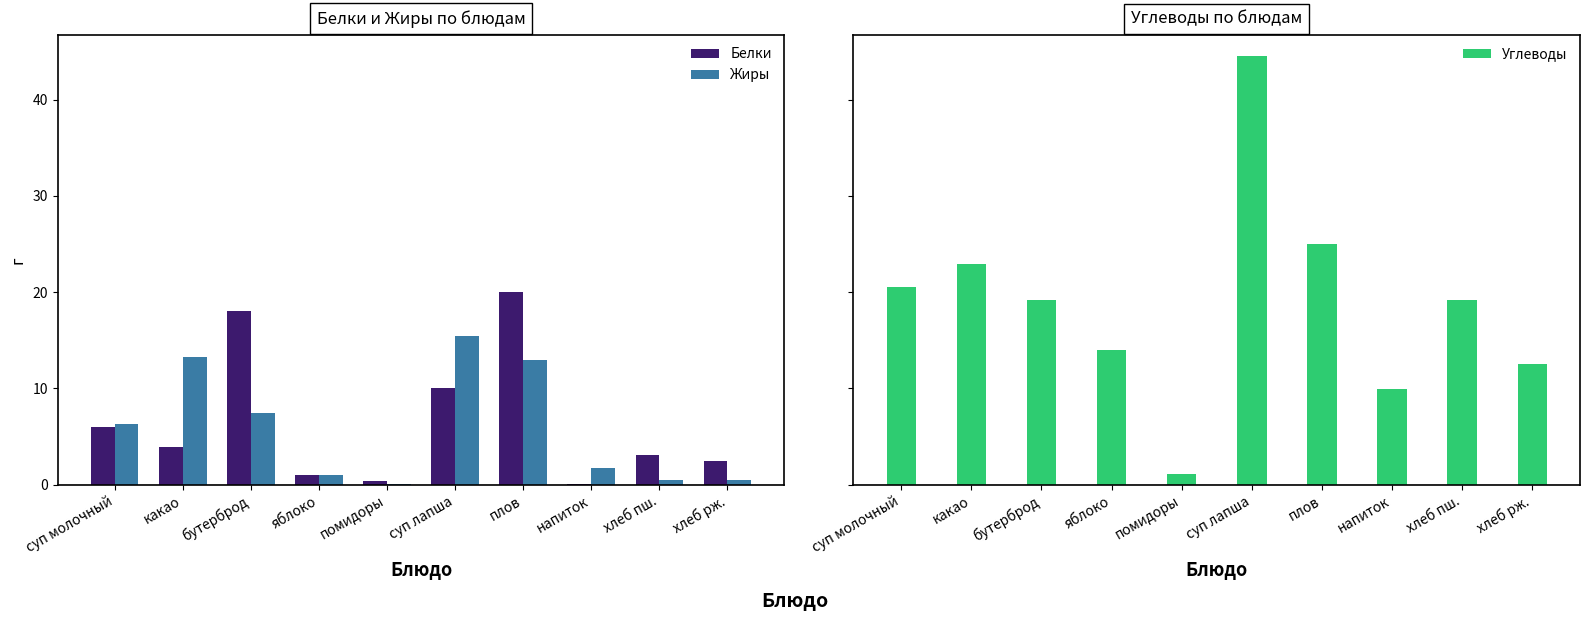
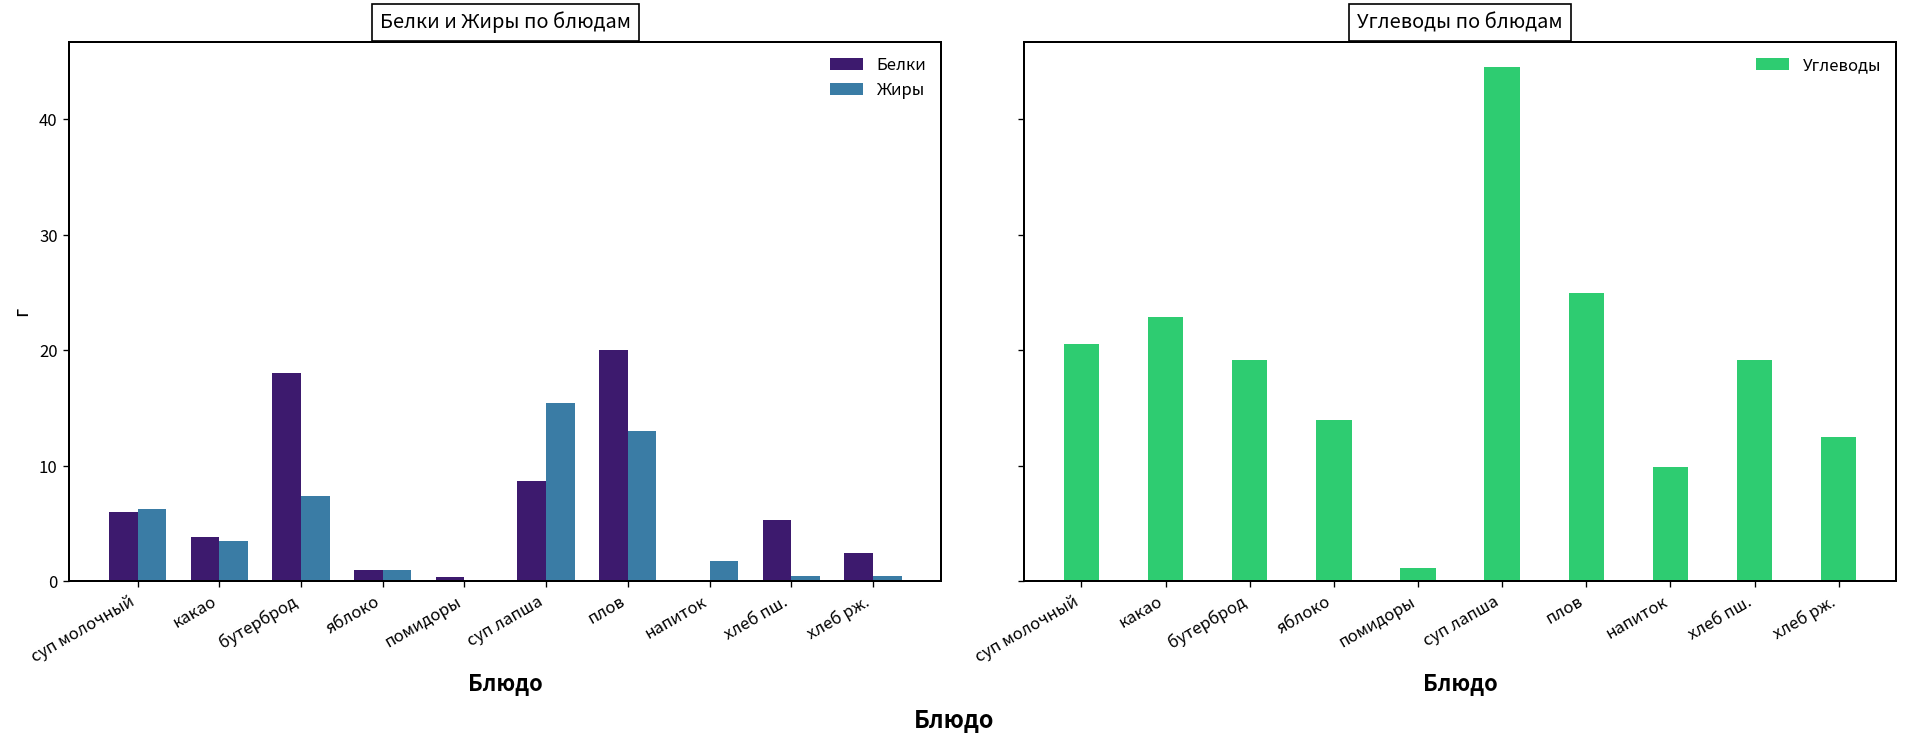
  {
    "Белки и Жиры по блюдам": {
      "Белки": {
        "суп молочный": 6,
        "какао": 4,
        "бутерброд": 18,
        "яблоко": 1,
        "помидоры": 0,
-       "суп лапша": 10,
+       "суп лапша": 9,
        "плов": 20,
-       "хлеб пш.": 3,
+       "хлеб пш.": 5,
        "хлеб рж.": 2
      },
      "Жиры": {
        "суп молочный": 6,
-       "какао": 13,
+       "какао": 3,
        "бутерброд": 7,
        "яблоко": 1,
        "суп лапша": 15,
        "плов": 13,
        "напиток": 2,
        "хлеб пш.": 0,
        "хлеб рж.": 0
      }
    }
  }
